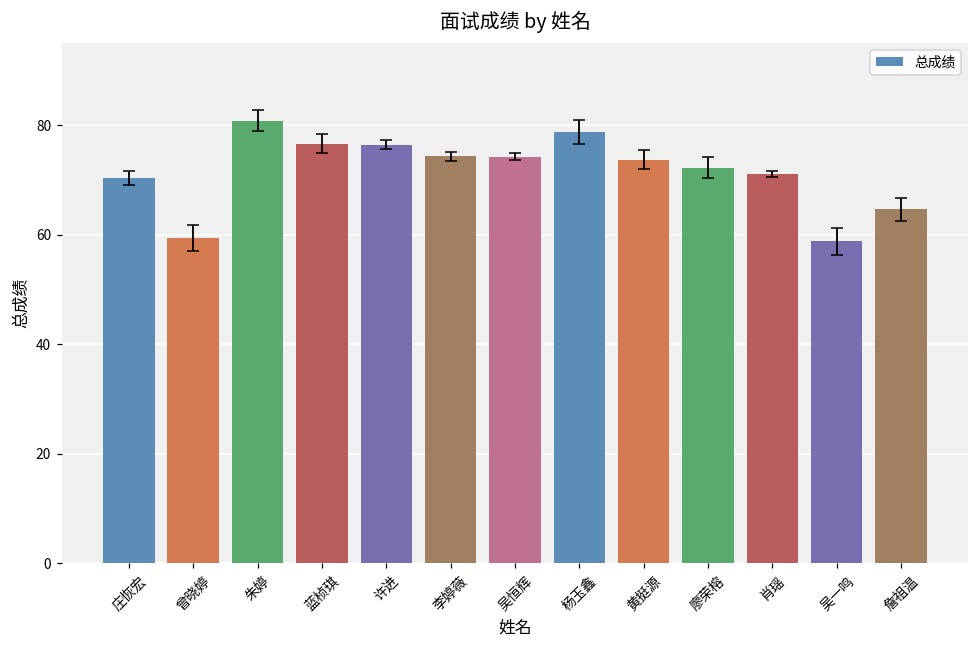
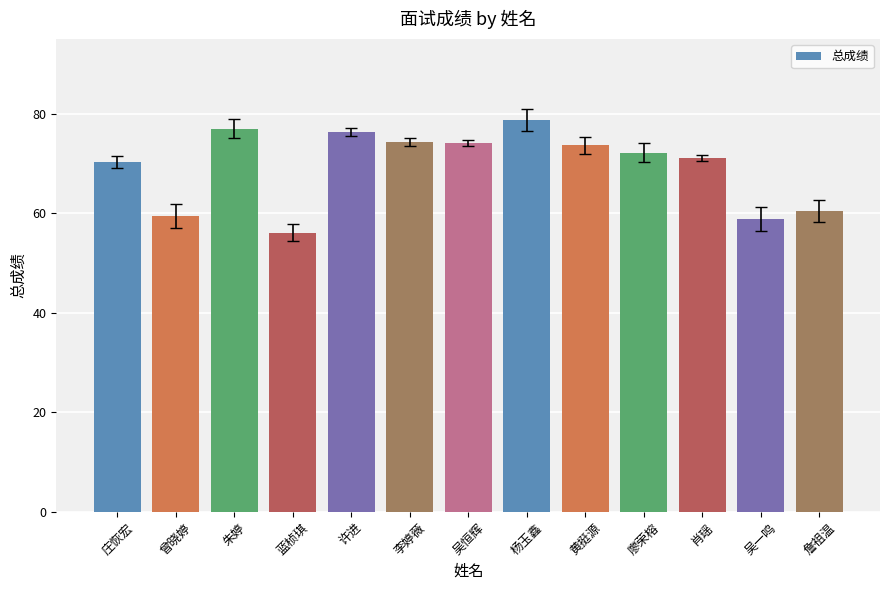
  {
    "总成绩": {
      "庄恢宏": 70,
      "曾晓婷": 59,
-     "朱婷": 81,
-     "蓝桢琪": 77,
+     "朱婷": 77,
+     "蓝桢琪": 56,
      "许进": 76,
      "李婷薇": 74,
      "吴恒辉": 74,
      "杨玉鑫": 79,
      "黄挺源": 74,
      "廖荣榕": 72,
      "肖瑶": 71,
      "吴一鸣": 59,
-     "詹祖温": 65
+     "詹祖温": 61
    }
  }
